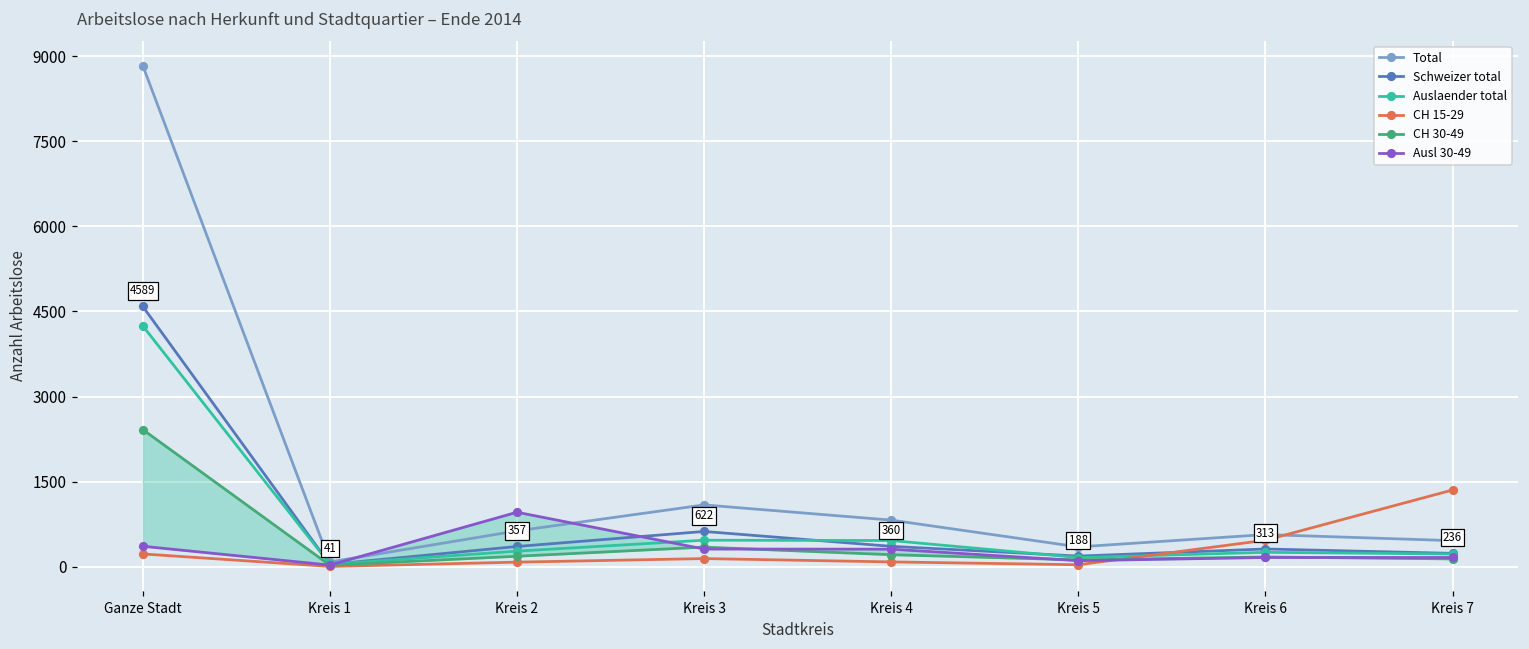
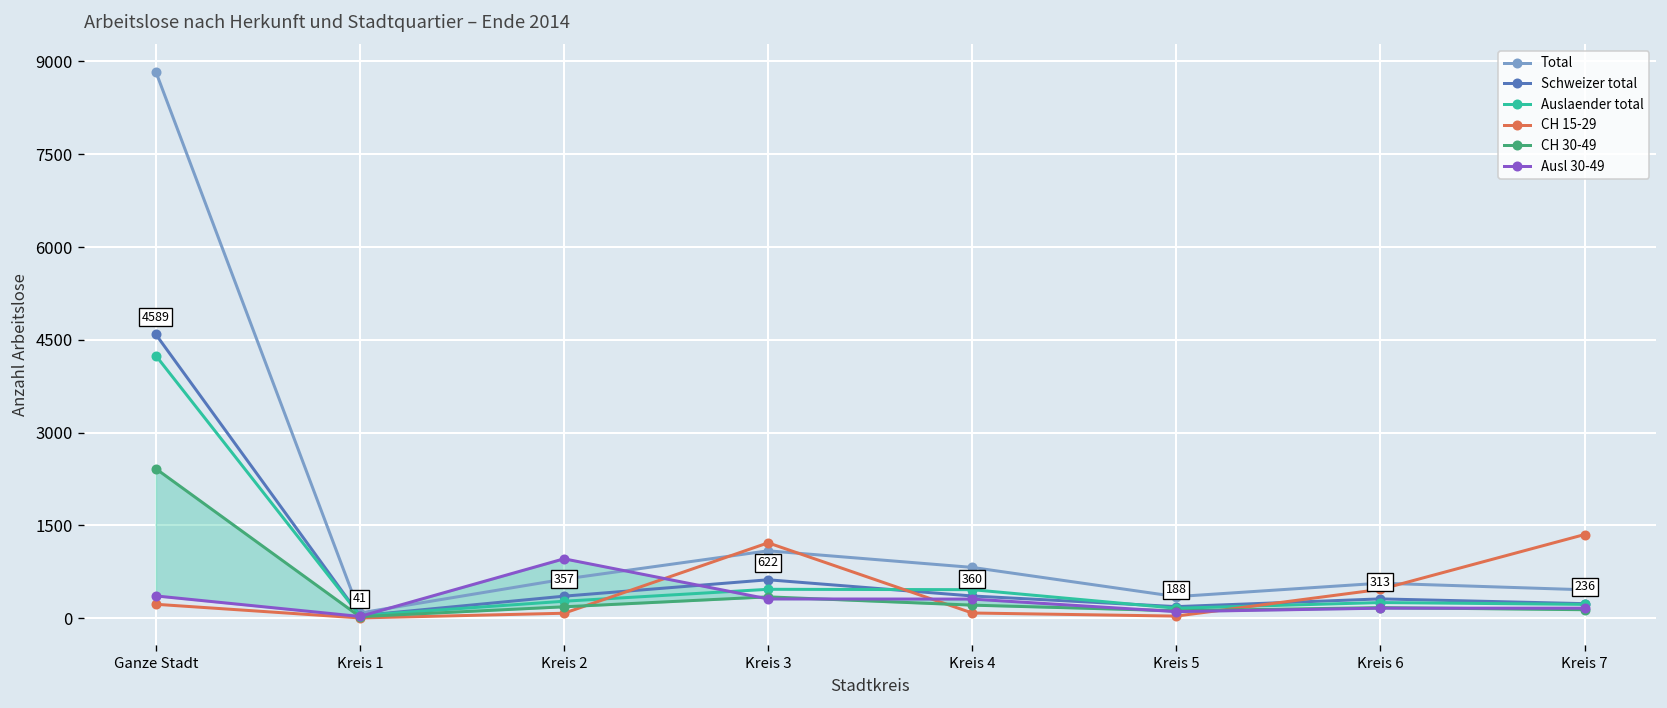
  {
    "CH 15-29": {
      "Ganze Stadt": 200,
      "Kreis 2": 100,
-     "Kreis 3": 100,
+     "Kreis 3": 1200,
      "Kreis 4": 100,
      "Kreis 5": 0,
      "Kreis 7": 1400
    },
    "Ausl 30-49": {
      "Ganze Stadt": 400
    }
  }
